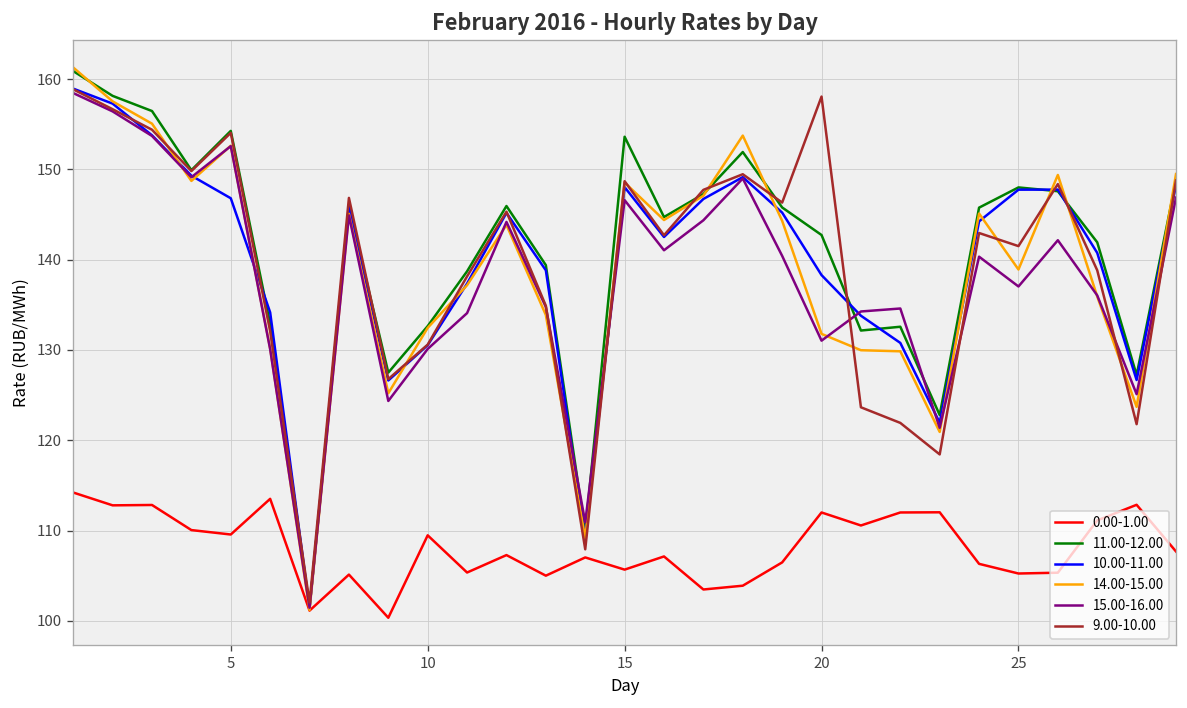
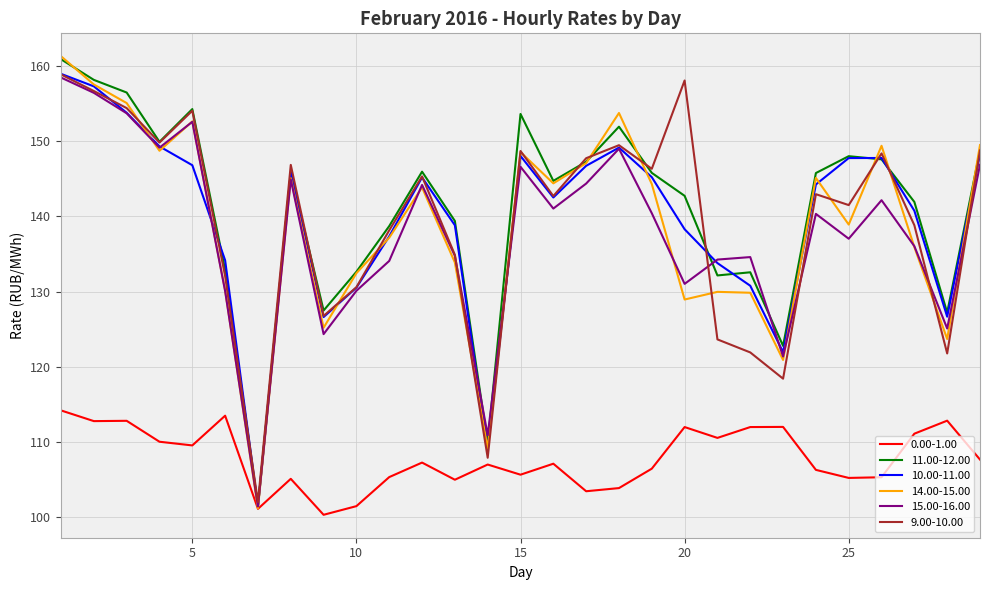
  {
    "0.00-1.00": {
      "5": 110,
-     "10": 109,
+     "10": 101,
      "15": 106,
      "20": 112,
      "25": 105
    },
    "11.00-12.00": {
      "15": 154,
      "20": 143
    },
    "10.00-11.00": {
      "5": 147,
      "15": 148,
      "20": 138
    },
    "14.00-15.00": {
-     "20": 132,
+     "20": 129,
      "25": 139
    },
    "15.00-16.00": {
      "10": 130,
      "15": 147,
      "20": 131,
      "25": 137
    },
    "9.00-10.00": {
      "20": 158,
      "25": 142
    }
  }
